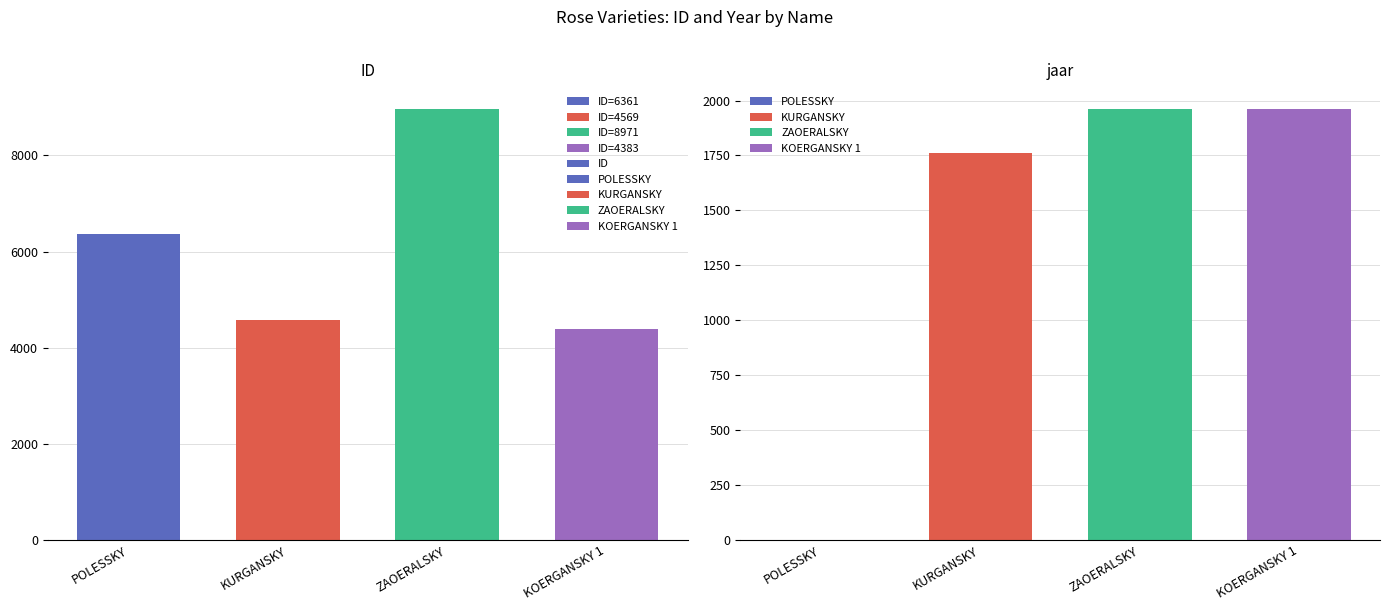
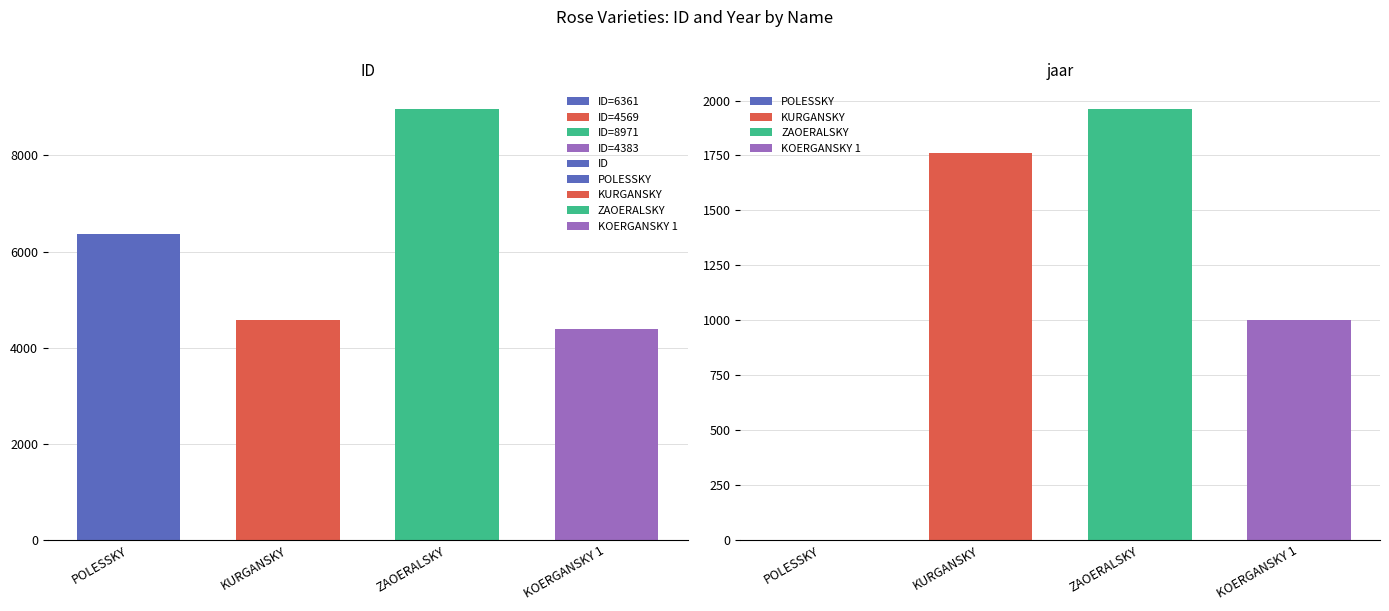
  {
    "ID": {
      "KURGANSKY": {
        "KURGANSKY": 4600
      },
      "ZAOERALSKY": {
        "ZAOERALSKY": 9000
      },
      "KOERGANSKY 1": {
        "KOERGANSKY 1": 4400
      }
    },
    "jaar": {
      "POLESSKY": 0,
      "KURGANSKY": 1760,
      "ZAOERALSKY": 1960,
-     "KOERGANSKY 1": 1960
+     "KOERGANSKY 1": 1000
    }
  }
